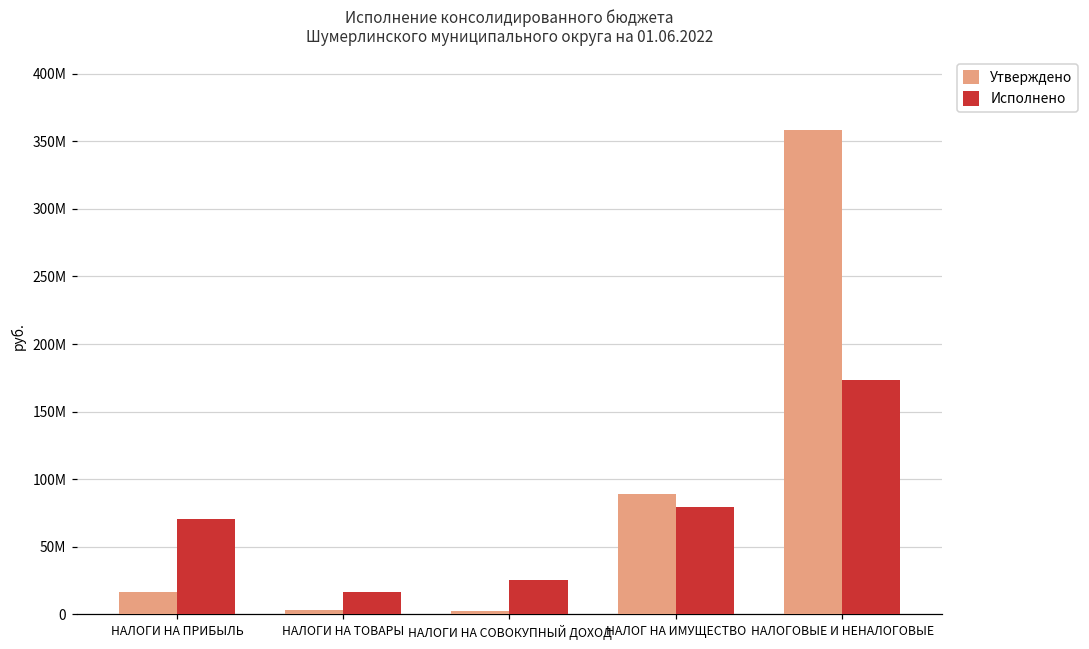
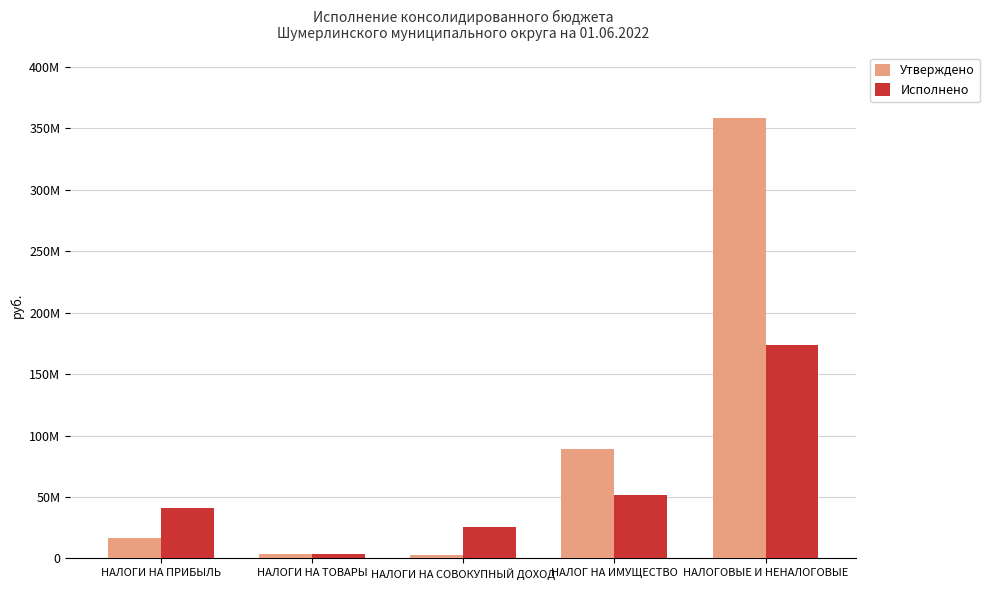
  {
    "Утверждено": {
      "НАЛОГИ НА ПРИБЫЛЬ": 17000000,
      "НАЛОГИ НА ТОВАРЫ": 3000000,
      "НАЛОГИ НА СОВОКУПНЫЙ ДОХОД": 3000000,
      "НАЛОГ НА ИМУЩЕСТВО": 89000000,
      "НАЛОГОВЫЕ И НЕНАЛОГОВЫЕ": 358000000
    },
    "Исполнено": {
-     "НАЛОГИ НА ПРИБЫЛЬ": 71000000,
-     "НАЛОГИ НА ТОВАРЫ": 16000000,
+     "НАЛОГИ НА ПРИБЫЛЬ": 41000000,
+     "НАЛОГИ НА ТОВАРЫ": 4000000,
      "НАЛОГИ НА СОВОКУПНЫЙ ДОХОД": 26000000,
-     "НАЛОГ НА ИМУЩЕСТВО": 80000000,
+     "НАЛОГ НА ИМУЩЕСТВО": 52000000,
      "НАЛОГОВЫЕ И НЕНАЛОГОВЫЕ": 173000000
    }
  }
